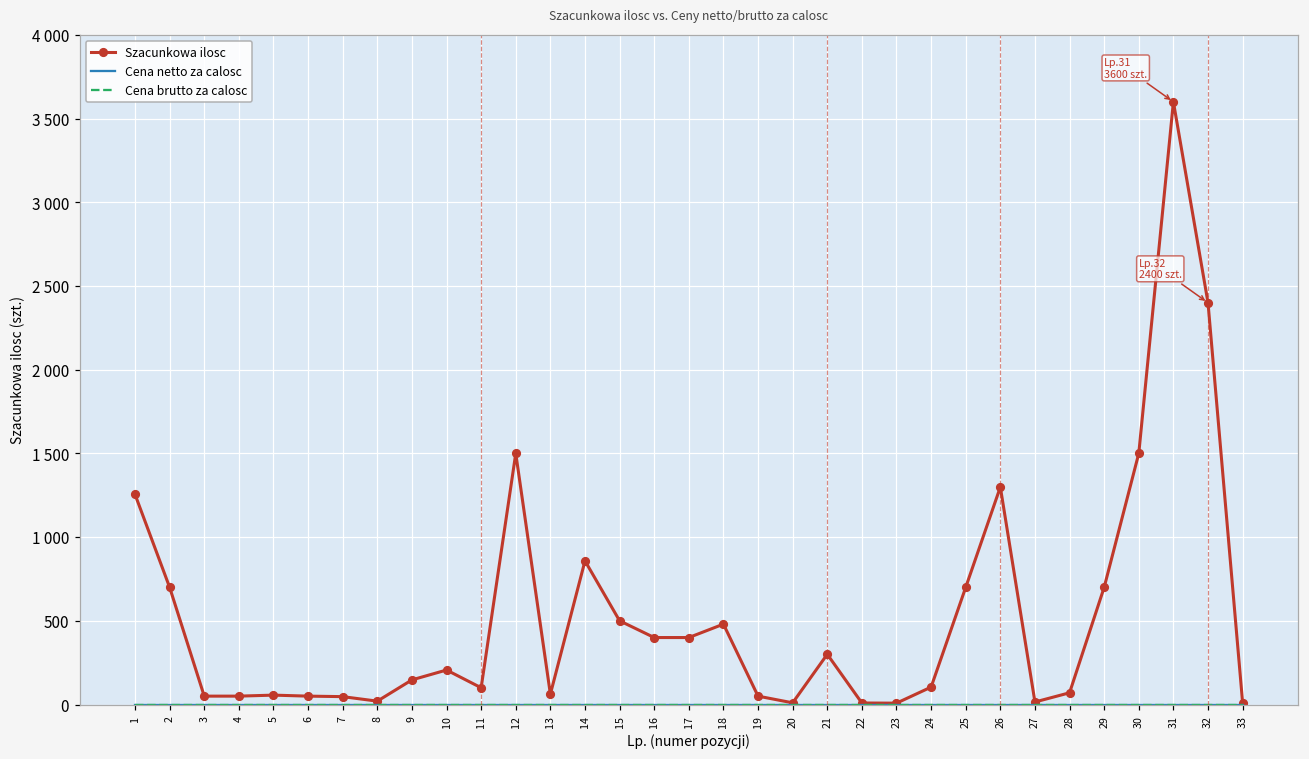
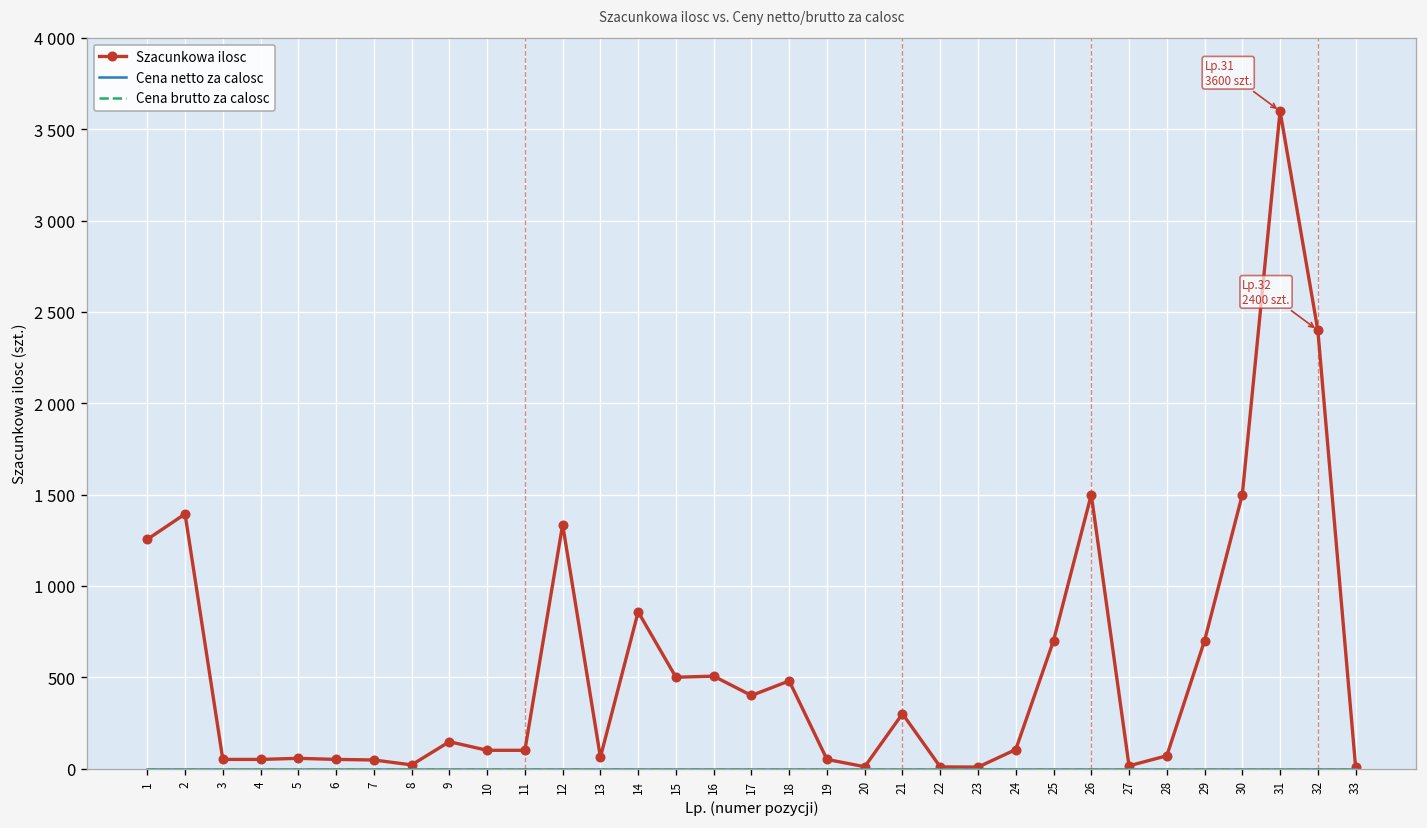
  {
    "Szacunkowa ilosc": {
      "1": 1260,
-     "2": 700,
+     "2": 1390,
      "3": 50,
      "4": 50,
      "5": 60,
      "6": 50,
      "7": 50,
      "8": 20,
      "9": 150,
-     "10": 210,
+     "10": 100,
      "11": 100,
-     "12": 1500,
+     "12": 1340,
      "13": 60,
      "14": 860,
      "15": 500,
-     "16": 400,
+     "16": 510,
      "17": 400,
      "18": 480,
      "19": 50,
      "21": 300,
      "24": 100,
      "25": 700,
-     "26": 1300,
+     "26": 1500,
      "28": 70,
      "29": 700,
      "30": 1500
    },
    "Cena brutto za calosc": {
      "1": 0,
      "2": 0,
      "3": 0,
      "4": 0,
      "5": 0,
      "6": 0,
      "7": 0,
      "8": 0,
      "9": 0,
      "10": 0,
      "11": 0,
      "12": 0,
      "13": 0,
      "14": 0,
      "15": 0,
      "16": 0,
      "17": 0,
      "18": 0,
      "19": 0,
      "21": 0,
      "24": 0,
      "25": 0,
      "26": 0,
      "28": 0,
      "29": 0,
      "30": 0,
      "31": 0,
      "32": 0
    }
  }
